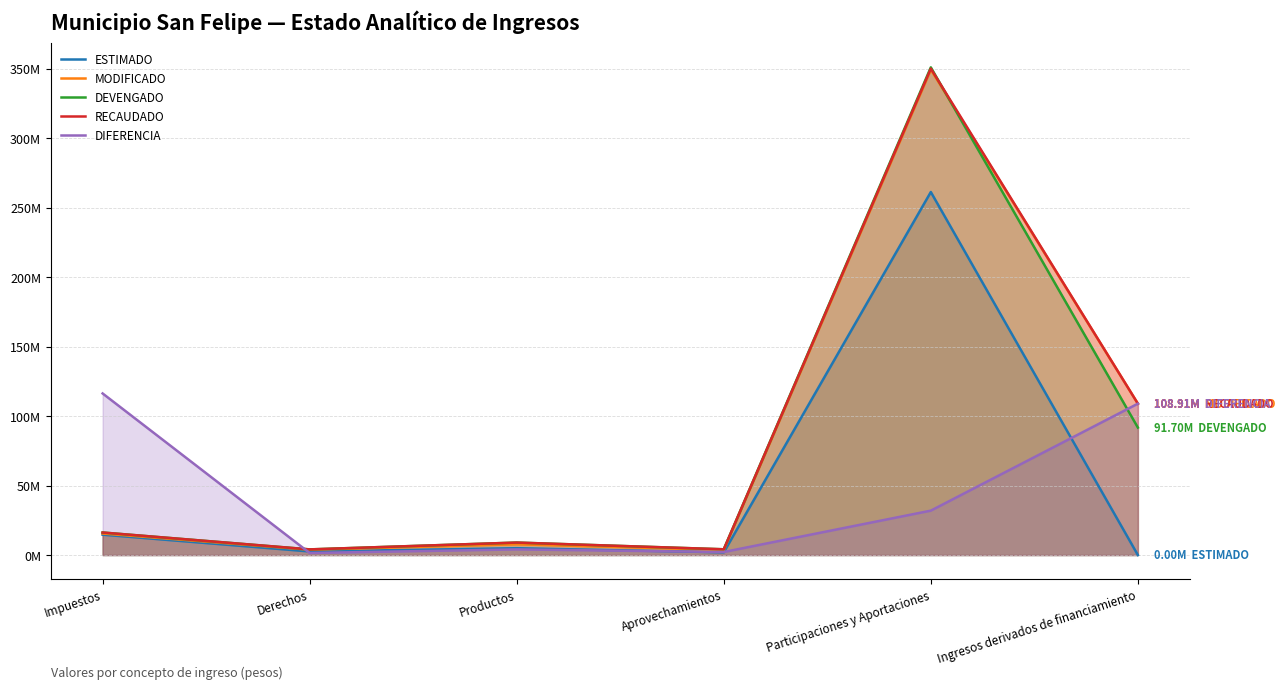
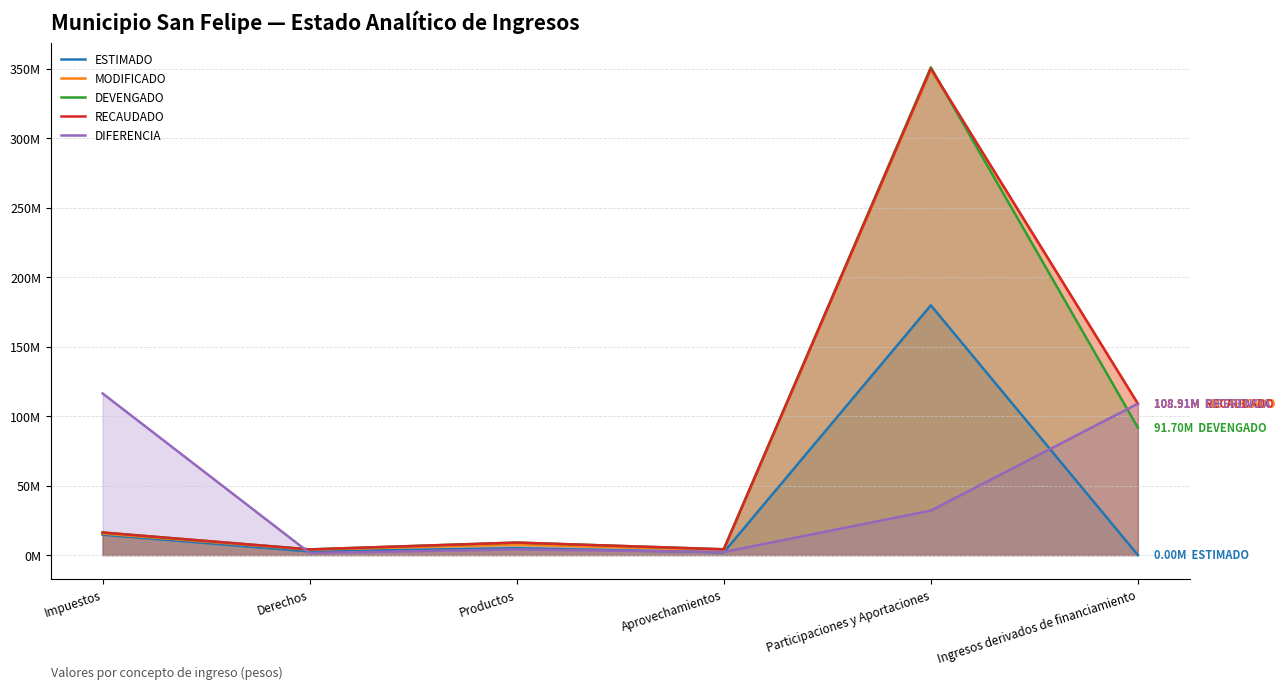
  {
    "ESTIMADO": {
-     "Participaciones y Aportaciones": "261000000"
+     "Participaciones y Aportaciones": "180000000"
    },
    "DEVENGADO": {
      "Ingresos derivados de financiamiento": "91.70M"
    },
    "DIFERENCIA": {
      "Impuestos": "116000000",
      "Participaciones y Aportaciones": "32000000"
    }
  }
